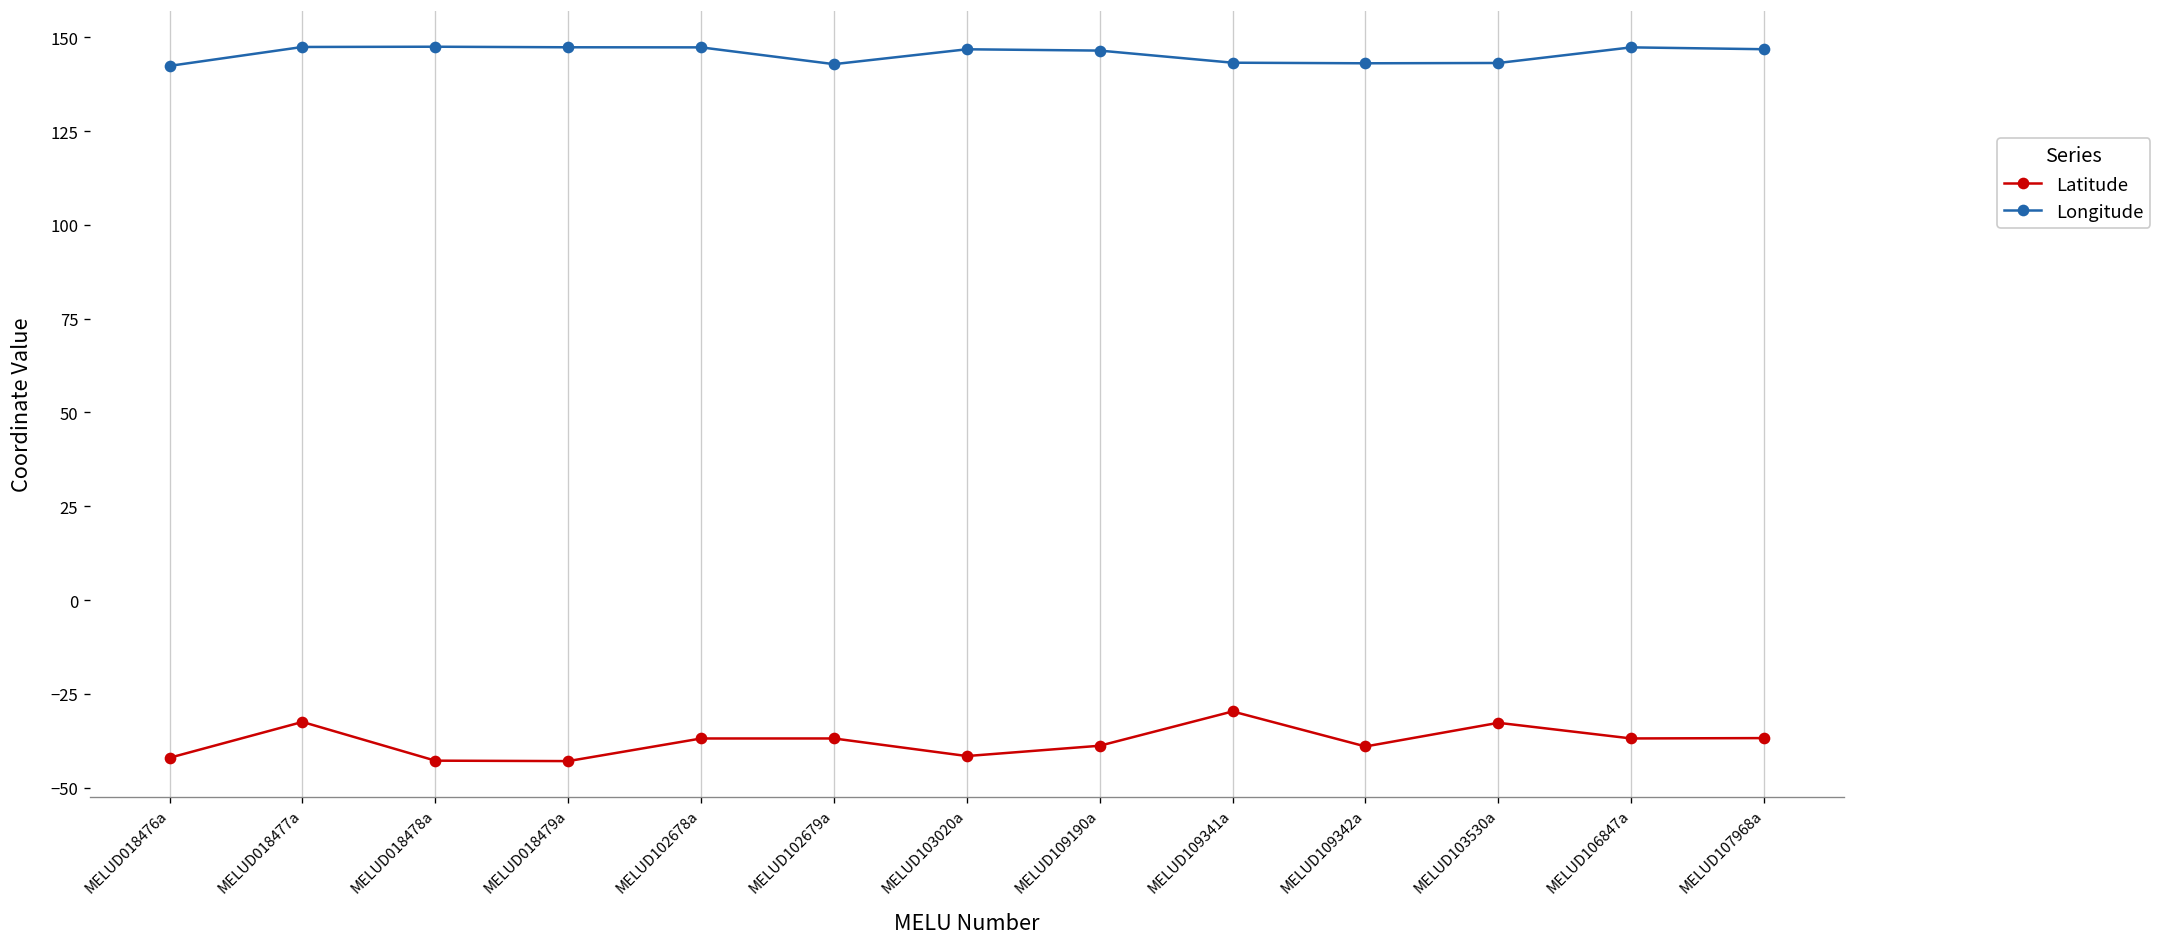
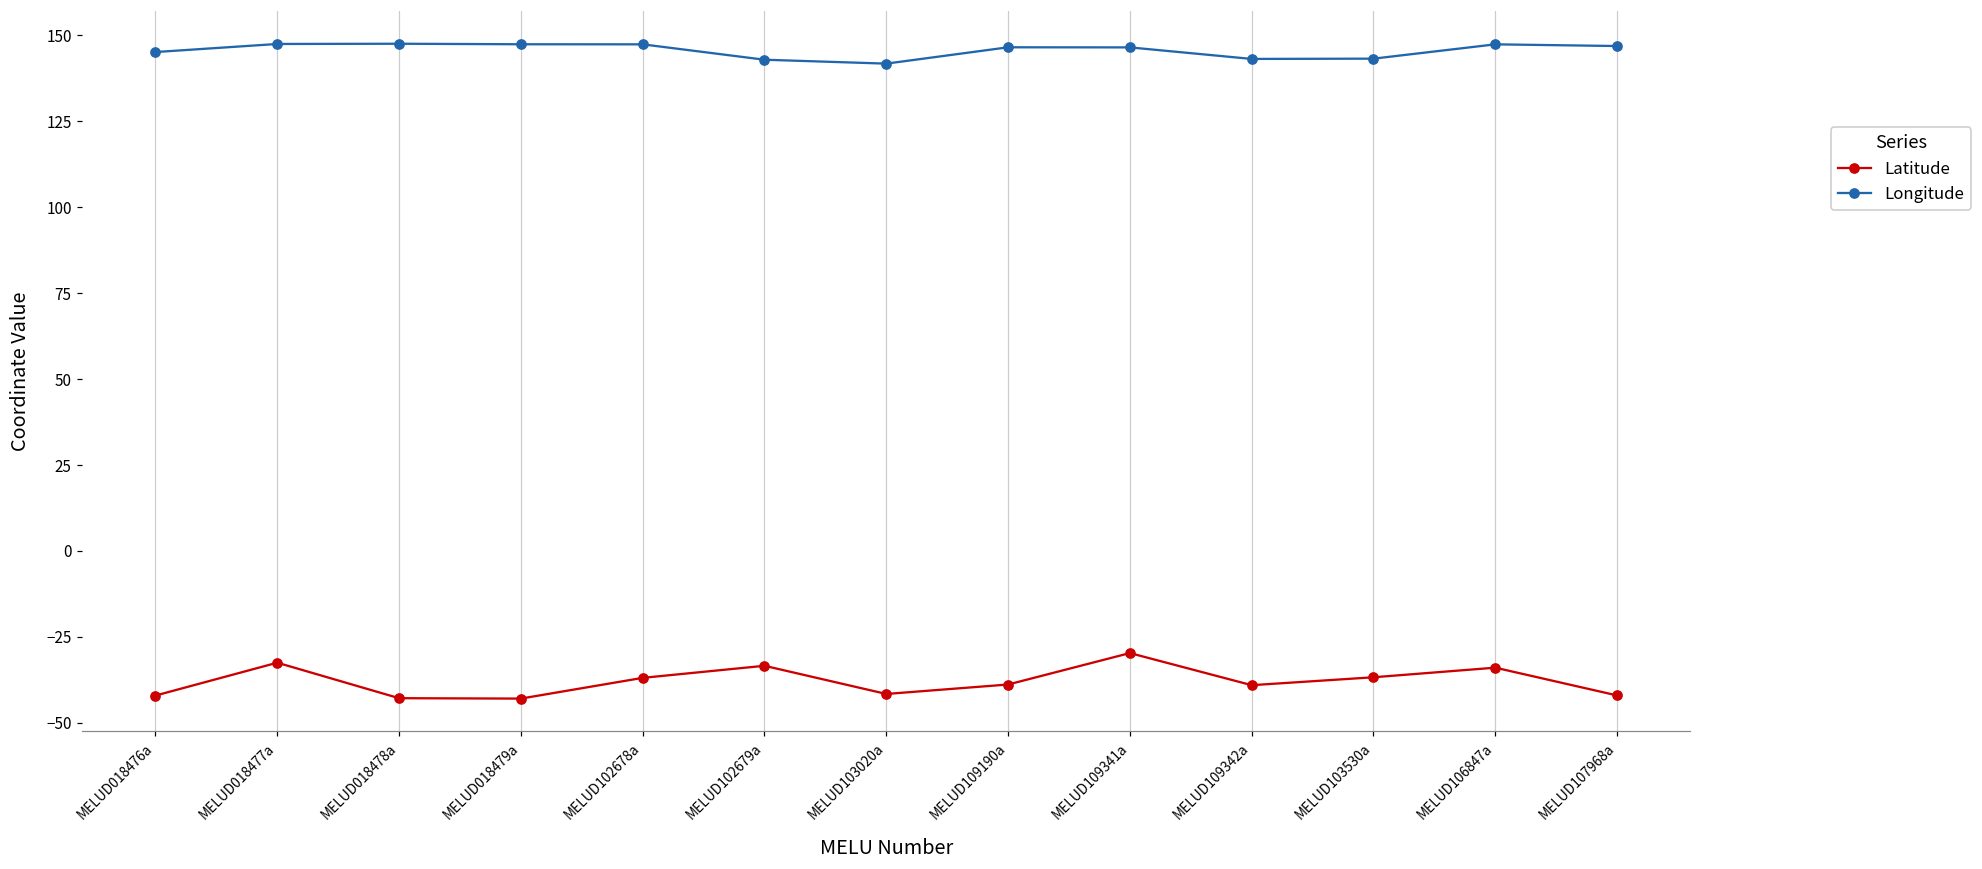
  {
    "Latitude": {
      "MELUD018476a": -42,
      "MELUD018477a": -32,
      "MELUD018478a": -43,
      "MELUD018479a": -43,
      "MELUD102678a": -37,
-     "MELUD102679a": -37,
+     "MELUD102679a": -33,
      "MELUD103020a": -42,
      "MELUD109190a": -39,
      "MELUD109341a": -30,
      "MELUD109342a": -39,
-     "MELUD103530a": -33,
-     "MELUD106847a": -37,
-     "MELUD107968a": -37
+     "MELUD103530a": -37,
+     "MELUD106847a": -34,
+     "MELUD107968a": -42
    },
    "Longitude": {
-     "MELUD018476a": 142,
+     "MELUD018476a": 145,
      "MELUD018477a": 147,
      "MELUD018478a": 147,
      "MELUD018479a": 147,
      "MELUD102678a": 147,
      "MELUD102679a": 143,
-     "MELUD103020a": 147,
+     "MELUD103020a": 142,
      "MELUD109190a": 146,
-     "MELUD109341a": 143,
+     "MELUD109341a": 146,
      "MELUD109342a": 143,
      "MELUD103530a": 143,
      "MELUD106847a": 147,
      "MELUD107968a": 147
    }
  }
